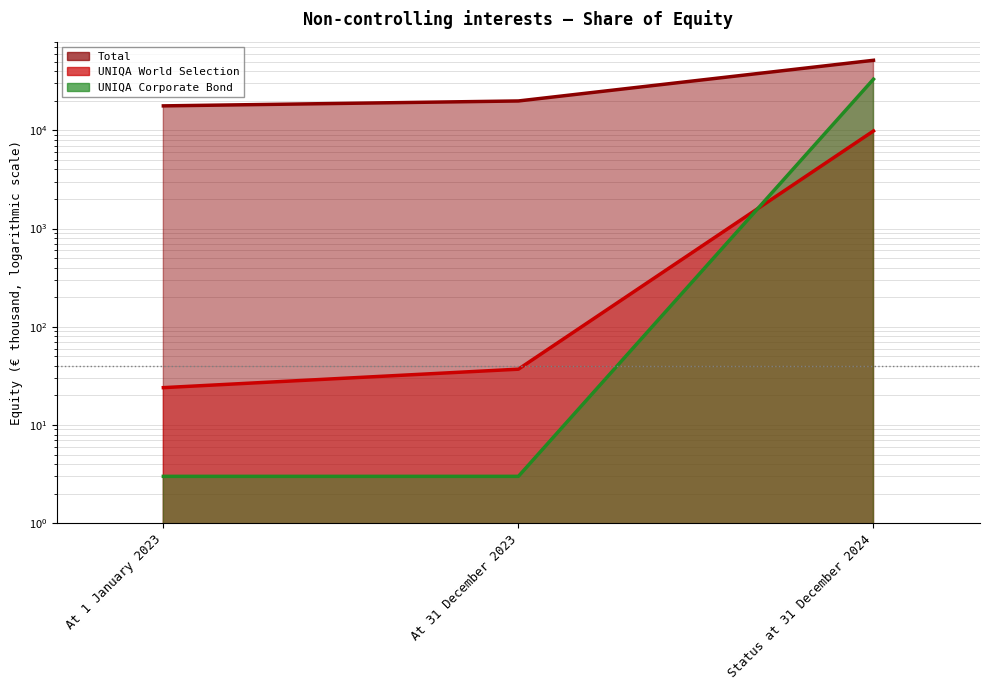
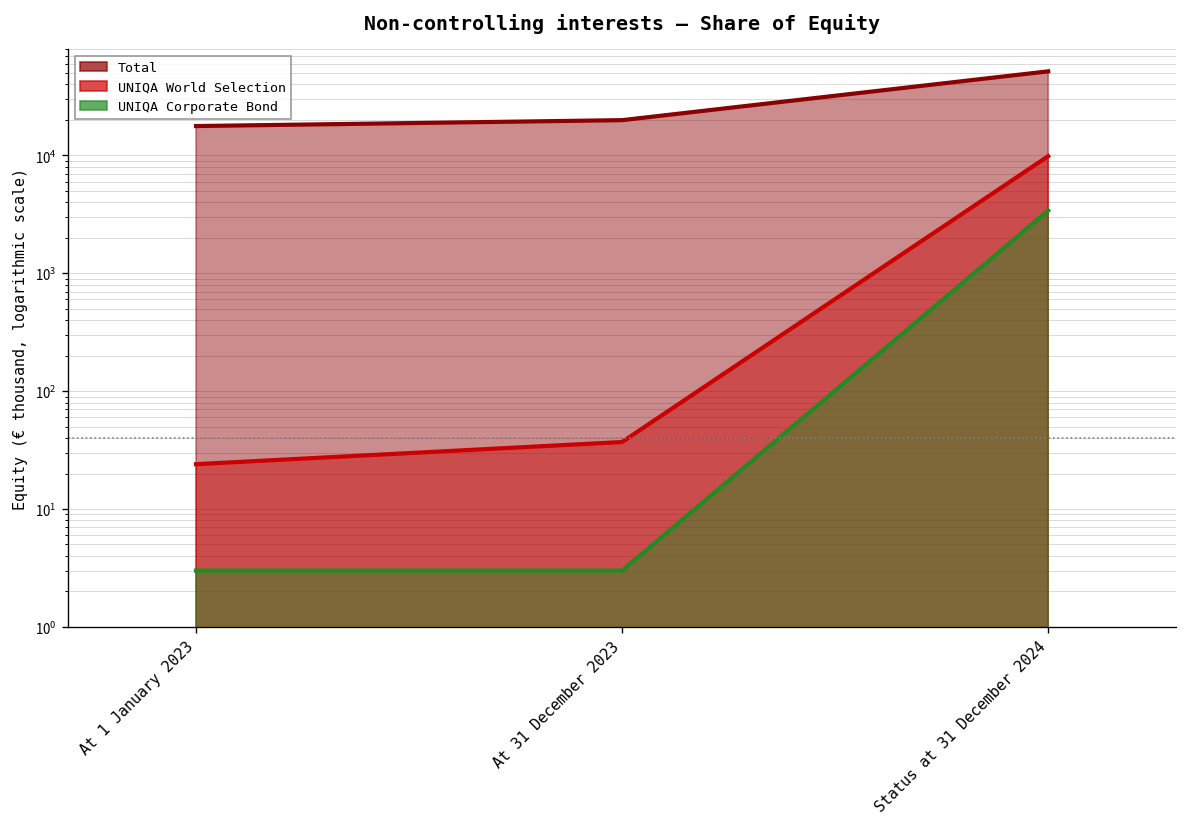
  {
    "UNIQA Corporate Bond": {
      "At 1 January 2023": 3,
      "At 31 December 2023": 3,
-     "Status at 31 December 2024": 33000
+     "Status at 31 December 2024": 3400
    }
  }
